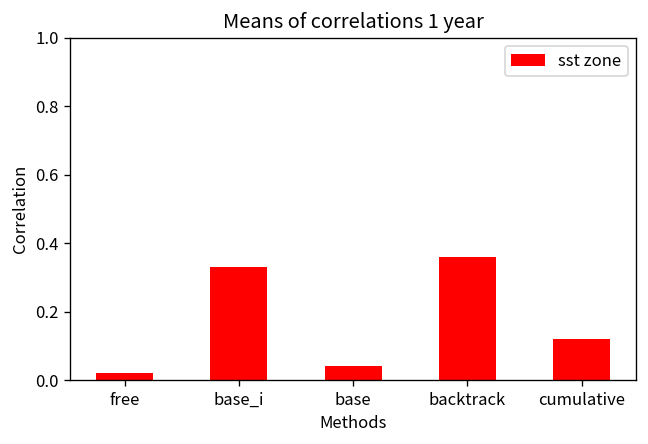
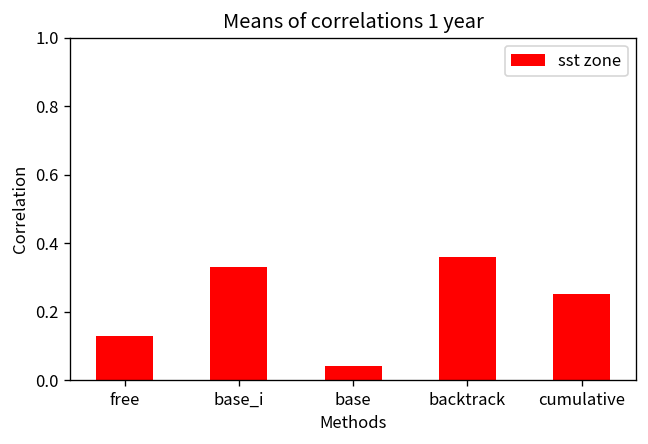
  {
-   "free": 0.02,
+   "free": 0.13,
    "base_i": 0.33,
    "base": 0.04,
    "backtrack": 0.36,
-   "cumulative": 0.12
+   "cumulative": 0.25
  }
